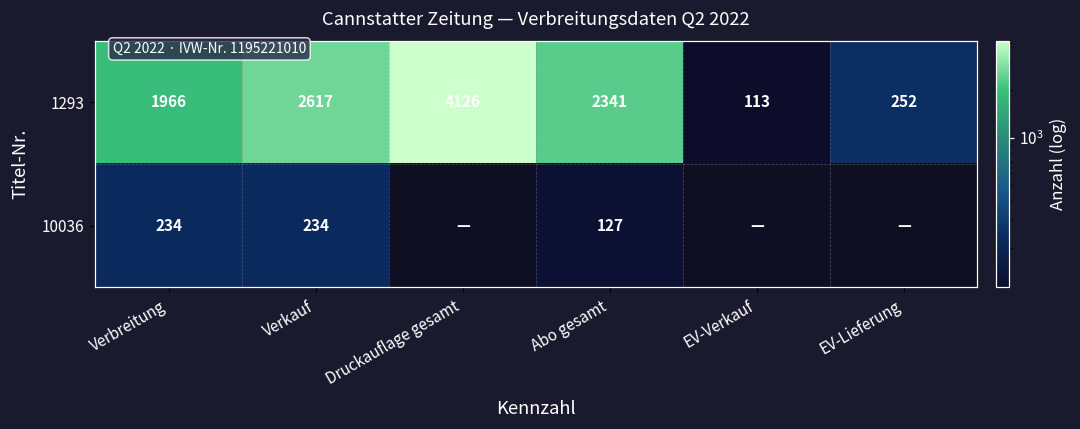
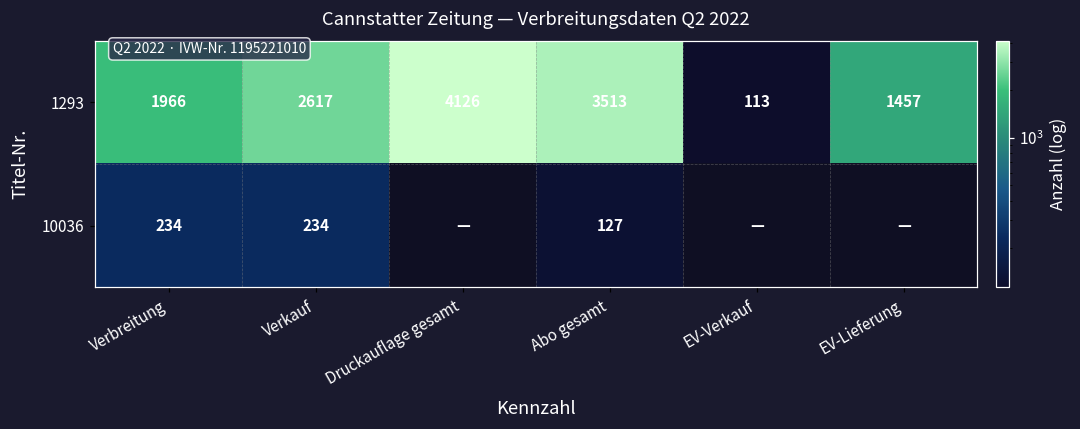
  {
    "1293": {
      "Verbreitung": 1966,
      "Verkauf": 2617,
      "Druckauflage gesamt": 4126,
-     "Abo gesamt": 2341,
+     "Abo gesamt": 3513,
      "EV-Verkauf": 113,
-     "EV-Lieferung": 252
+     "EV-Lieferung": 1457
    },
    "10036": {
      "Verbreitung": 234,
      "Verkauf": 234,
      "Abo gesamt": 127
    }
  }
